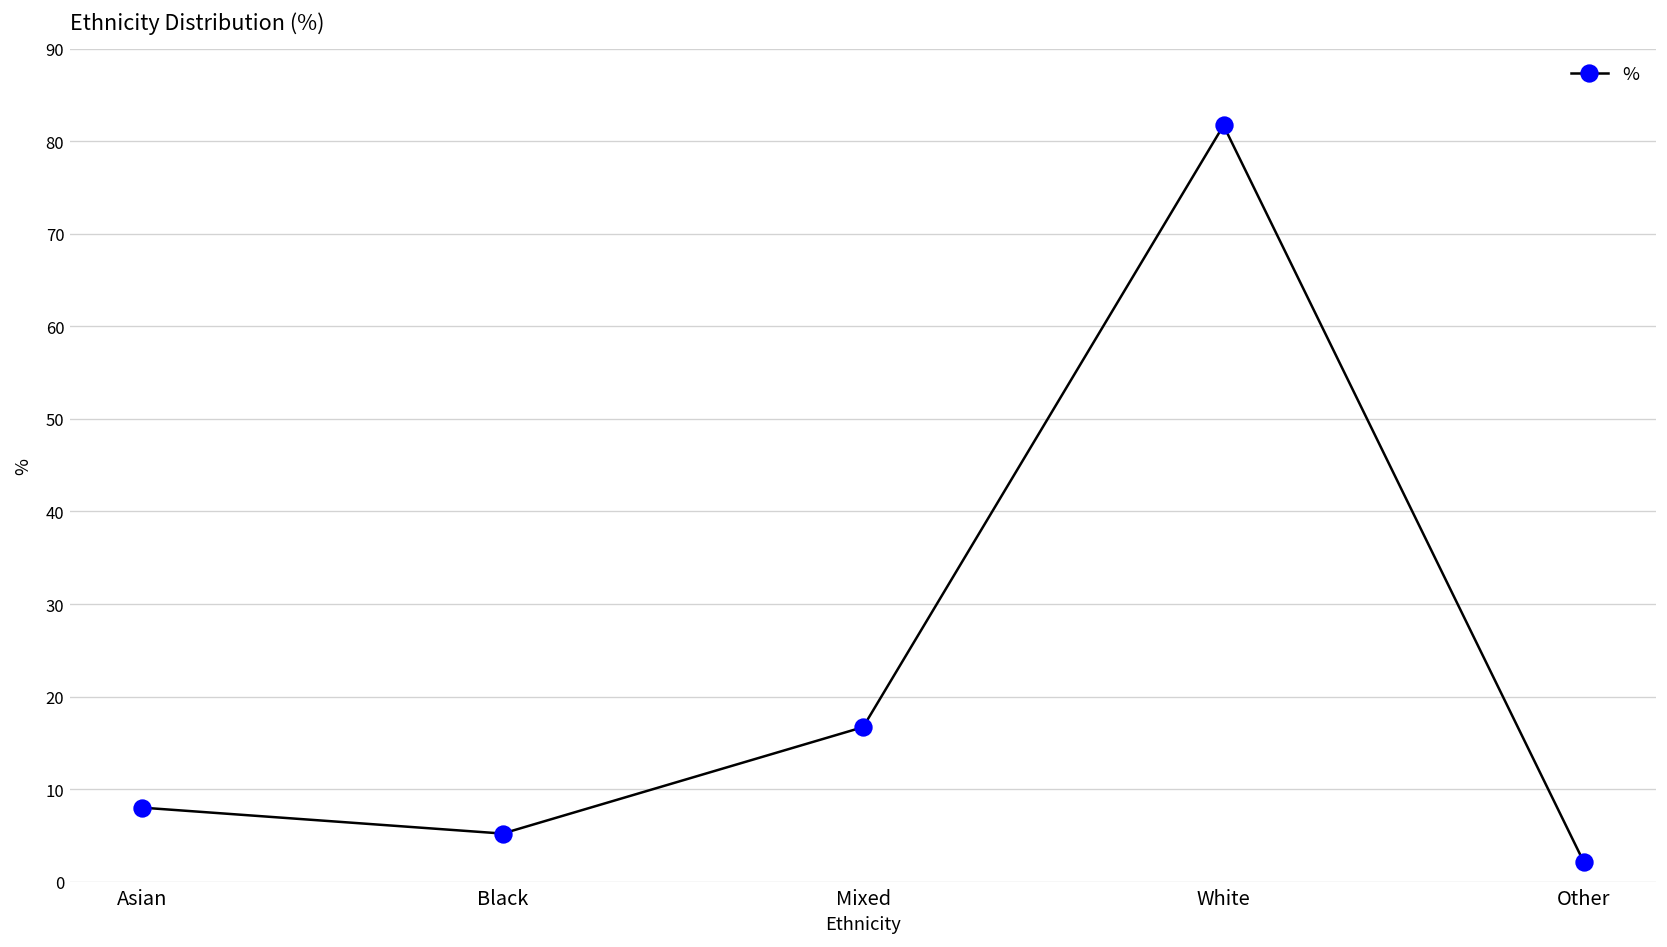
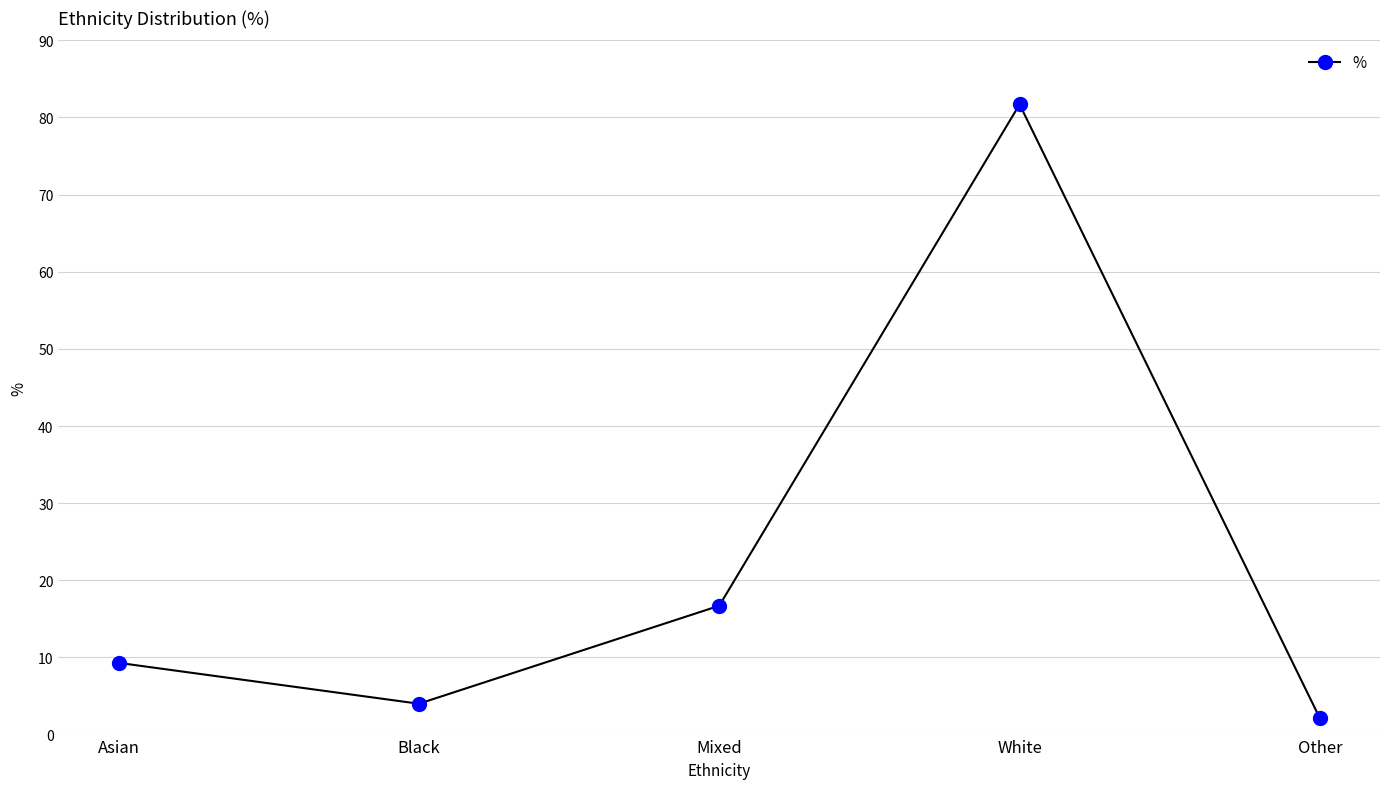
  {
-   "Asian": 8,
-   "Black": 5,
+   "Asian": 9,
+   "Black": 4,
    "Mixed": 17,
    "White": 82,
    "Other": 2
  }
